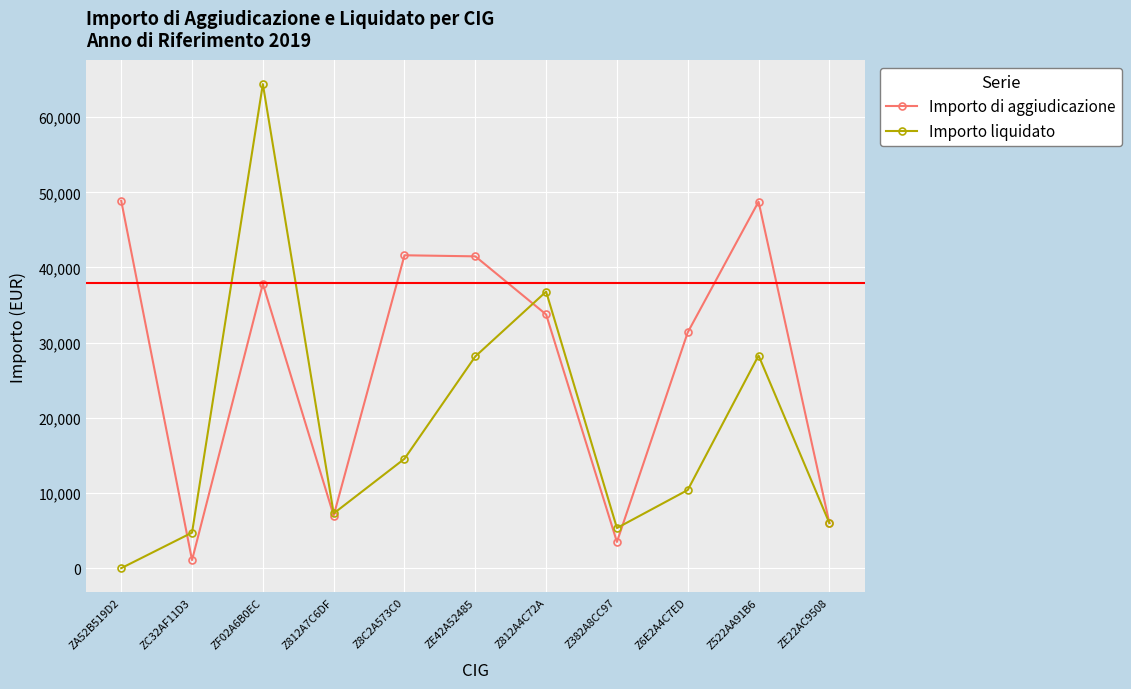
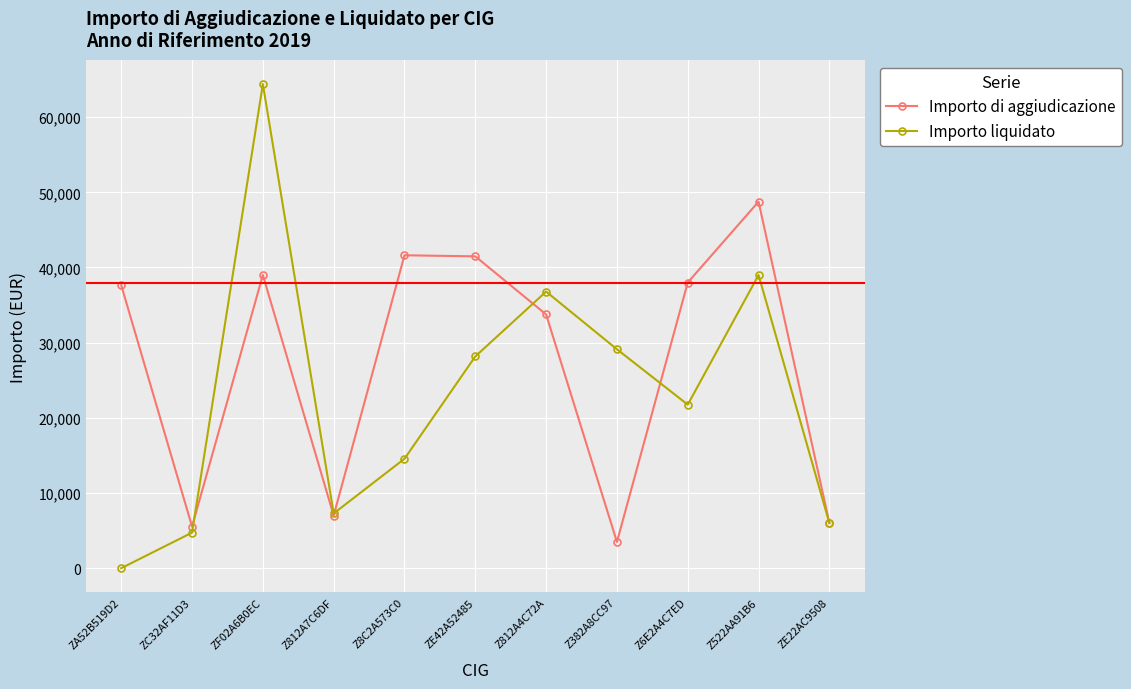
  {
    "Importo di aggiudicazione": {
-     "ZA52B519D2": "49,000",
-     "ZC32AF11D3": "1,000",
-     "ZF02A6B0EC": "38,000",
+     "ZA52B519D2": "38,000",
+     "ZC32AF11D3": "6,000",
+     "ZF02A6B0EC": "39,000",
      "Z8C2A573C0": "42,000",
      "ZE42A52485": "41,000",
      "Z812A4C72A": "34,000",
      "Z382A8CC97": "3,000",
-     "Z6E2A4C7ED": "31,000",
+     "Z6E2A4C7ED": "38,000",
      "Z522AA91B6": "49,000"
    },
    "Importo liquidato": {
      "ZA52B519D2": "0",
      "ZC32AF11D3": "5,000",
      "ZF02A6B0EC": "64,000",
      "Z8C2A573C0": "15,000",
      "ZE42A52485": "28,000",
      "Z812A4C72A": "37,000",
-     "Z382A8CC97": "5,000",
-     "Z6E2A4C7ED": "10,000",
-     "Z522AA91B6": "28,000"
+     "Z382A8CC97": "29,000",
+     "Z6E2A4C7ED": "22,000",
+     "Z522AA91B6": "39,000"
    }
  }
